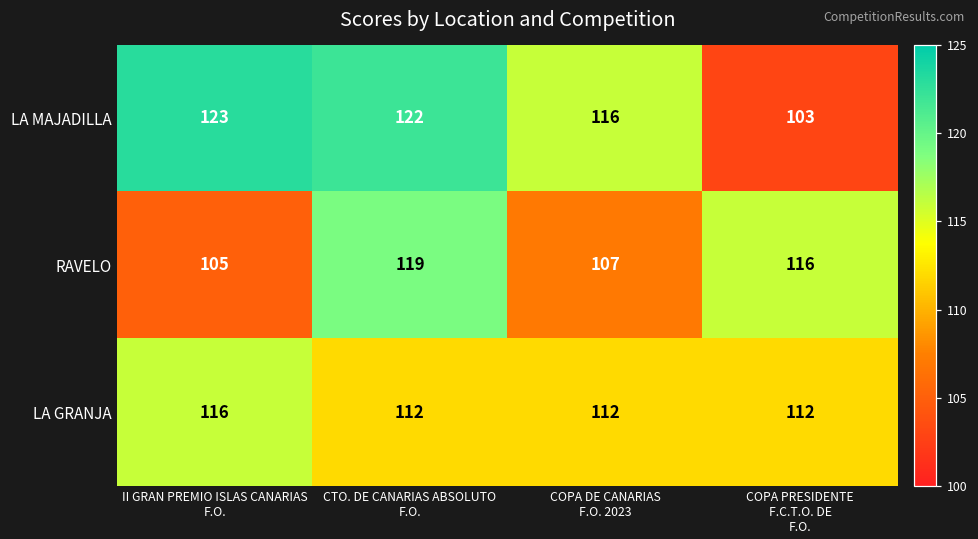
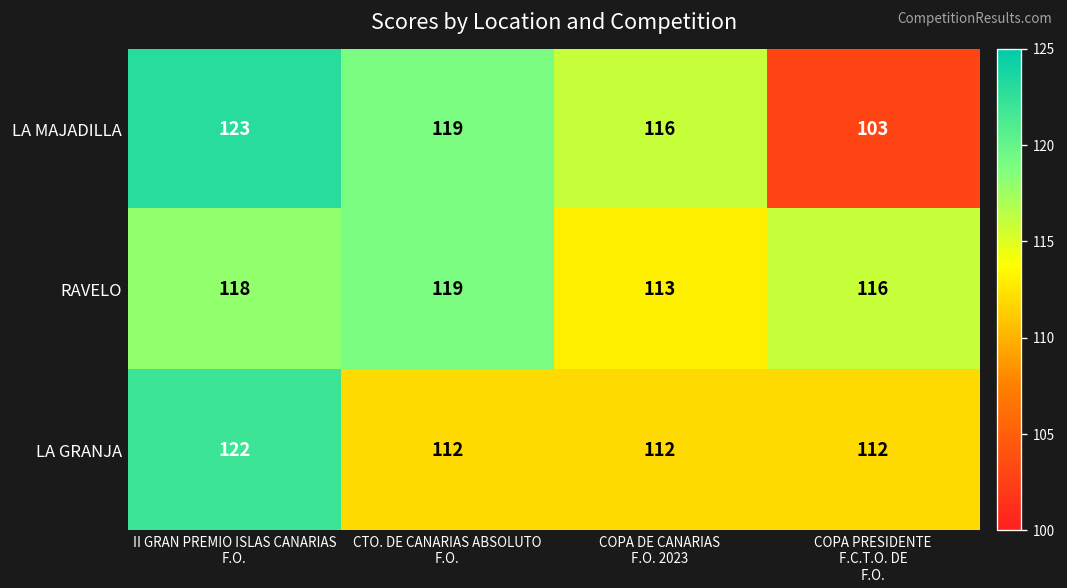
  {
    "LA MAJADILLA": {
      "II GRAN PREMIO ISLAS CANARIAS F.O.": 123,
-     "CTO. DE CANARIAS ABSOLUTO F.O.": 122,
+     "CTO. DE CANARIAS ABSOLUTO F.O.": 119,
      "COPA DE CANARIAS F.O. 2023": 116,
      "COPA PRESIDENTE F.C.T.O. DE F.O.": 103
    },
    "RAVELO": {
-     "II GRAN PREMIO ISLAS CANARIAS F.O.": 105,
+     "II GRAN PREMIO ISLAS CANARIAS F.O.": 118,
      "CTO. DE CANARIAS ABSOLUTO F.O.": 119,
-     "COPA DE CANARIAS F.O. 2023": 107,
+     "COPA DE CANARIAS F.O. 2023": 113,
      "COPA PRESIDENTE F.C.T.O. DE F.O.": 116
    },
    "LA GRANJA": {
-     "II GRAN PREMIO ISLAS CANARIAS F.O.": 116,
+     "II GRAN PREMIO ISLAS CANARIAS F.O.": 122,
      "CTO. DE CANARIAS ABSOLUTO F.O.": 112,
      "COPA DE CANARIAS F.O. 2023": 112,
      "COPA PRESIDENTE F.C.T.O. DE F.O.": 112
    }
  }
